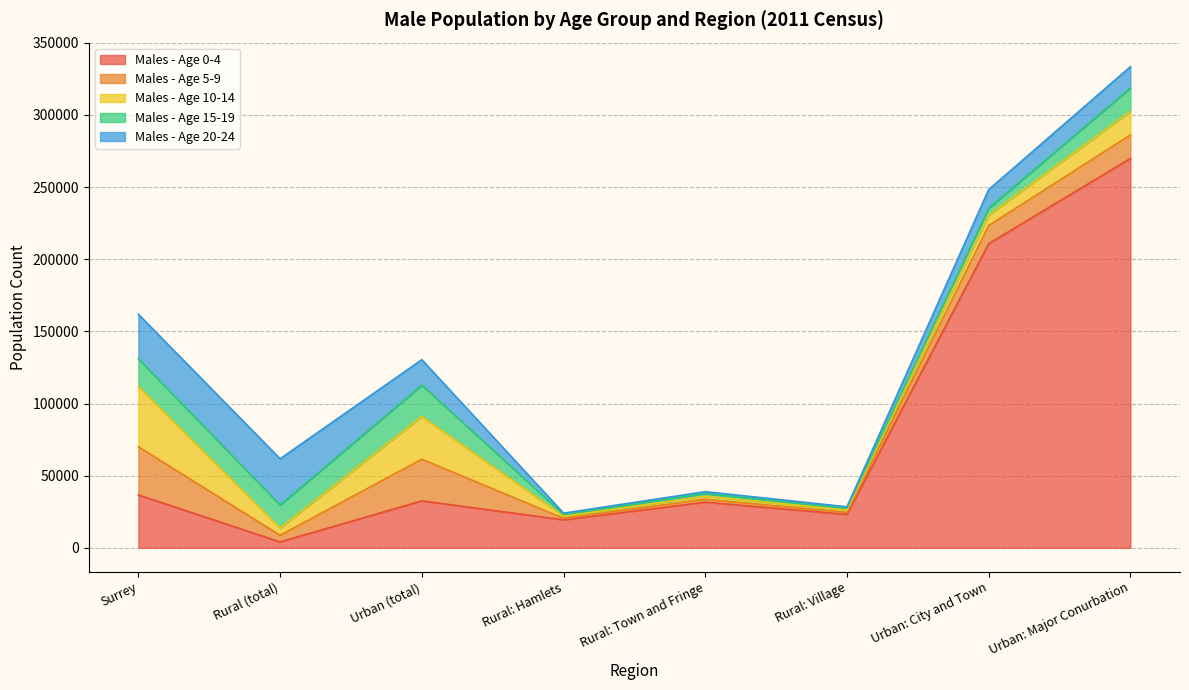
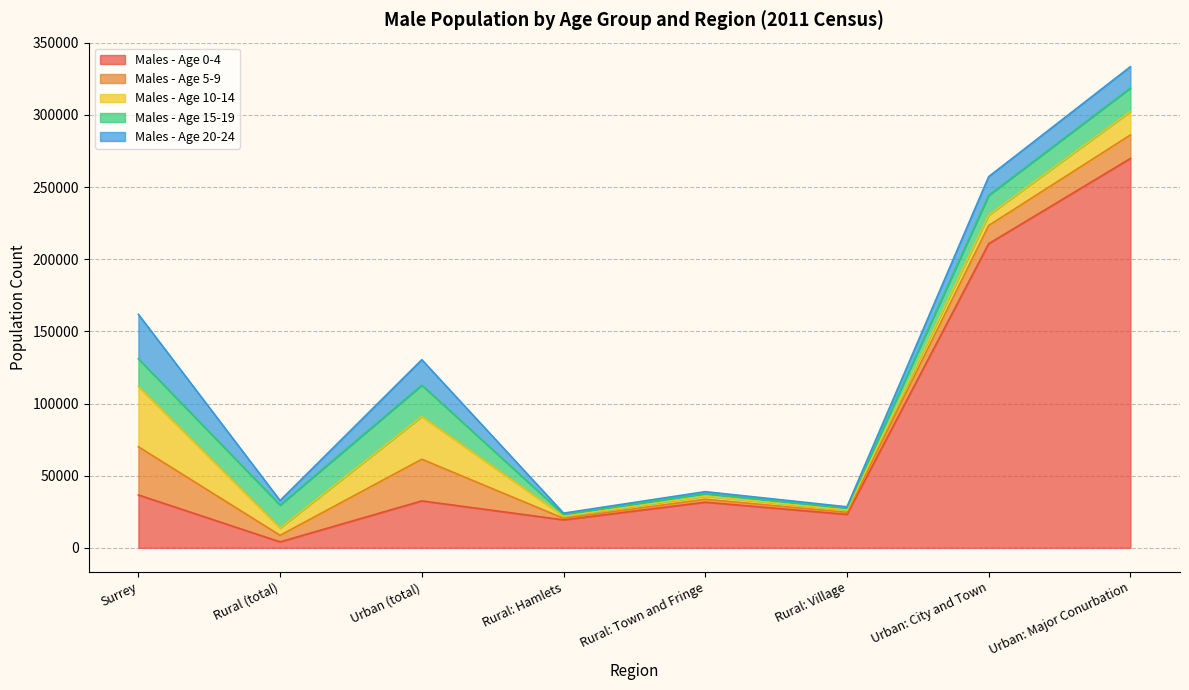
  {
    "Males - Age 10-14": {
      "Surrey": 42000,
      "Rural (total)": 5000,
      "Urban (total)": 30000,
      "Rural: Town and Fringe": 2000,
      "Urban: City and Town": 7000,
      "Urban: Major Conurbation": 16000
    },
    "Males - Age 15-19": {
      "Surrey": 19000,
      "Rural (total)": 16000,
      "Urban (total)": 22000,
-     "Urban: City and Town": 5000,
+     "Urban: City and Town": 14000,
      "Urban: Major Conurbation": 16000
    },
    "Males - Age 20-24": {
      "Surrey": 31000,
-     "Rural (total)": 32000,
+     "Rural (total)": 3000,
      "Urban (total)": 18000,
      "Urban: City and Town": 13000,
      "Urban: Major Conurbation": 15000
    }
  }
